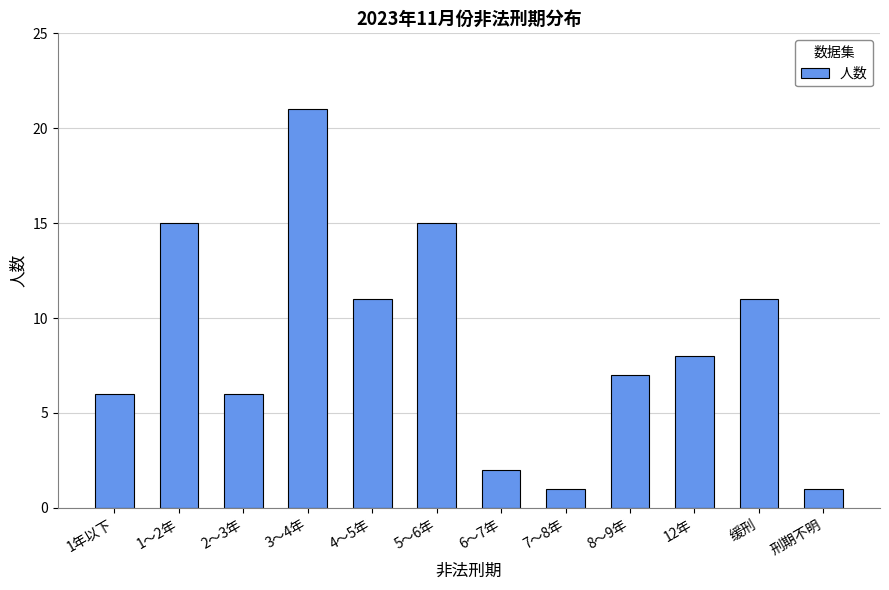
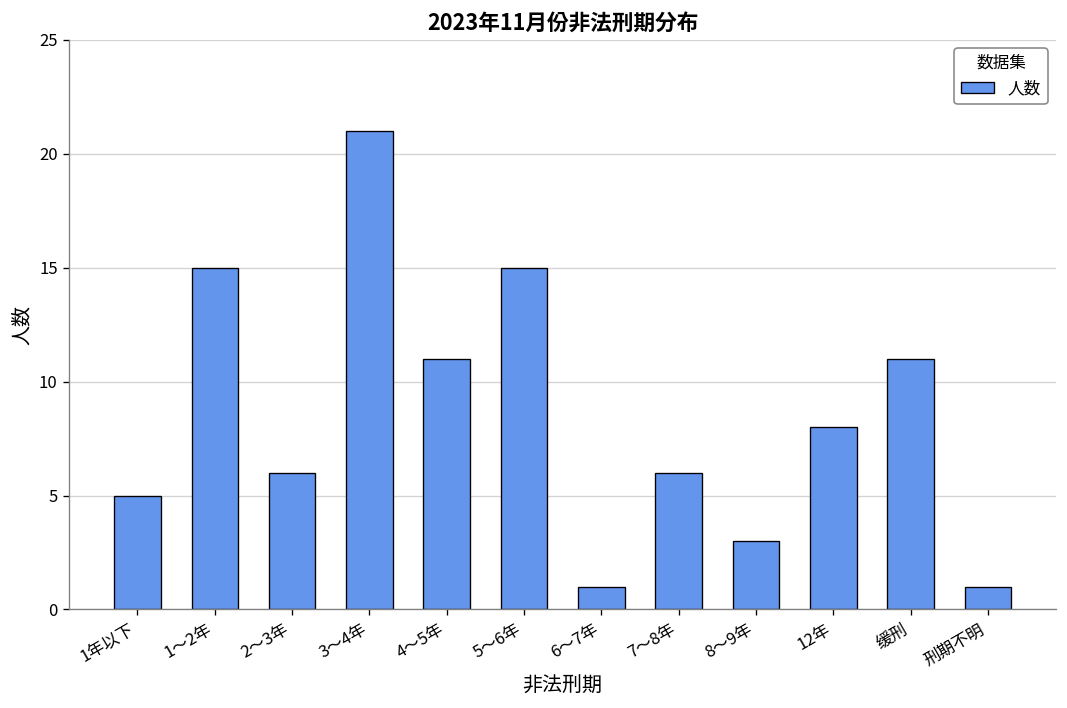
  {
-   "1年以下": 6,
+   "1年以下": 5,
    "1～2年": 15,
    "2～3年": 6,
    "3～4年": 21,
    "4～5年": 11,
    "5～6年": 15,
-   "6～7年": 2,
-   "7～8年": 1,
-   "8～9年": 7,
+   "6～7年": 1,
+   "7～8年": 6,
+   "8～9年": 3,
    "12年": 8,
    "缓刑": 11,
    "刑期不明": 1
  }
